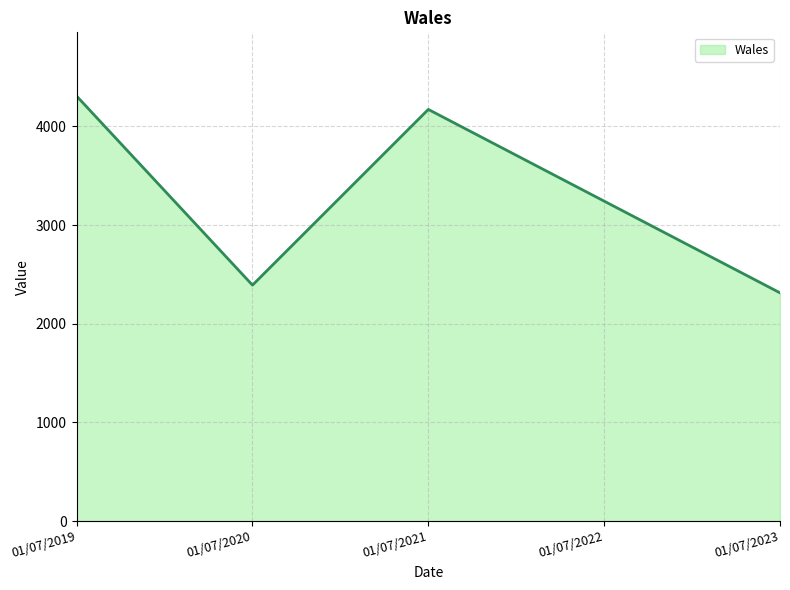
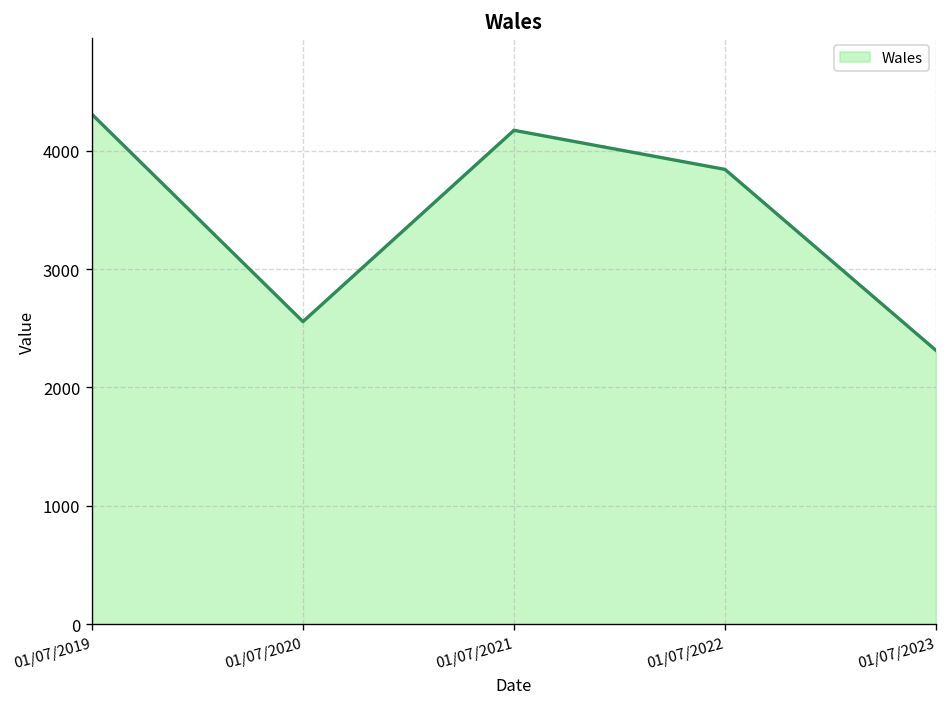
  {
    "01/07/2019": 4300,
-   "01/07/2020": 2400,
+   "01/07/2020": 2600,
    "01/07/2021": 4200,
-   "01/07/2022": 3200,
+   "01/07/2022": 3800,
    "01/07/2023": 2300
  }
